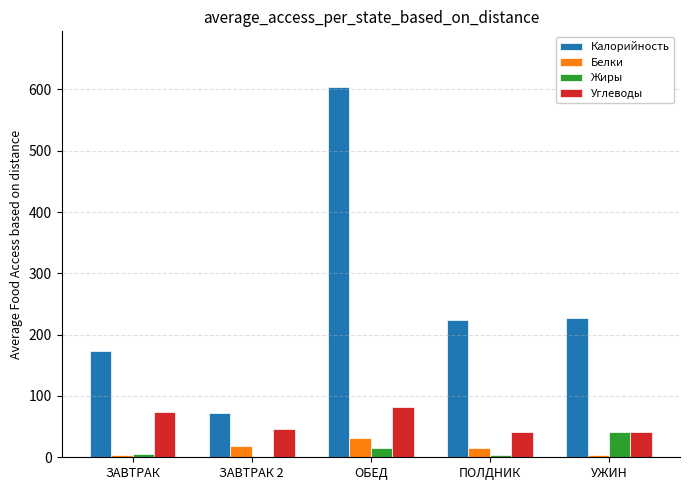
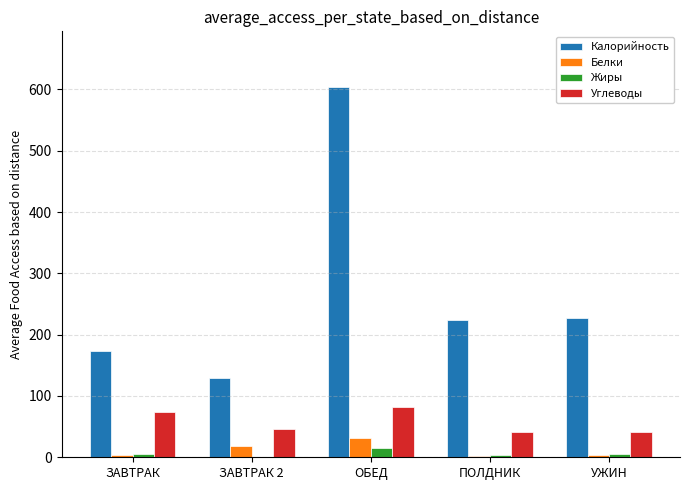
  {
    "Калорийность": {
      "ЗАВТРАК": 170,
-     "ЗАВТРАК 2": 70,
+     "ЗАВТРАК 2": 130,
      "ОБЕД": 600,
      "ПОЛДНИК": 220,
      "УЖИН": 230
    },
    "Белки": {
      "ЗАВТРАК 2": 20,
      "ОБЕД": 30,
-     "ПОЛДНИК": 10
+     "ПОЛДНИК": 0
    },
    "Жиры": {
      "ЗАВТРАК": 10,
      "ОБЕД": 20,
      "ПОЛДНИК": 0,
-     "УЖИН": 40
+     "УЖИН": 10
    },
    "Углеводы": {
      "ЗАВТРАК": 70,
      "ЗАВТРАК 2": 50,
      "ОБЕД": 80,
      "ПОЛДНИК": 40,
      "УЖИН": 40
    }
  }
